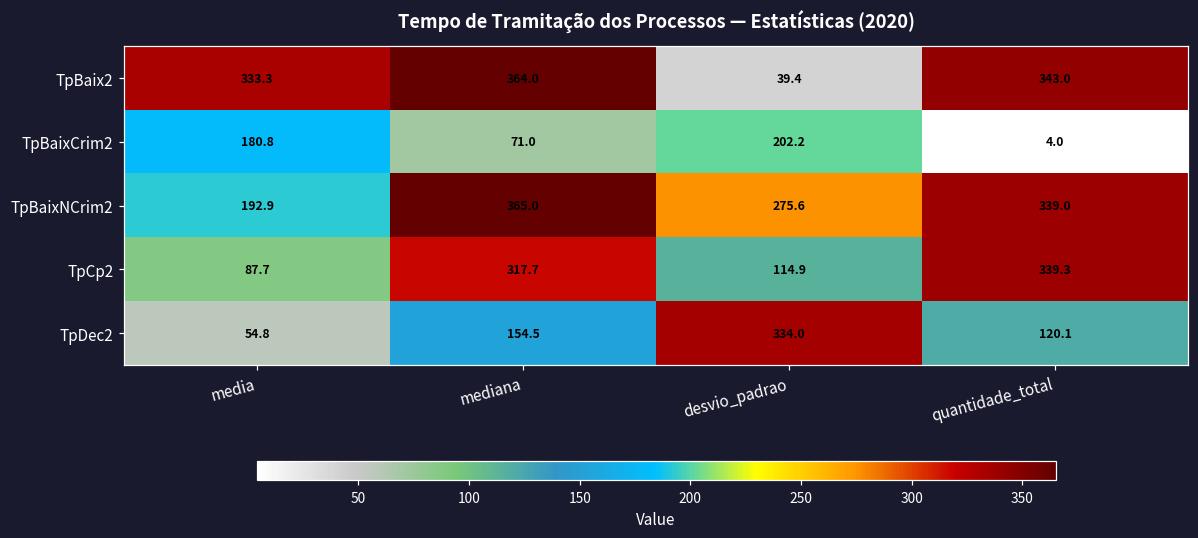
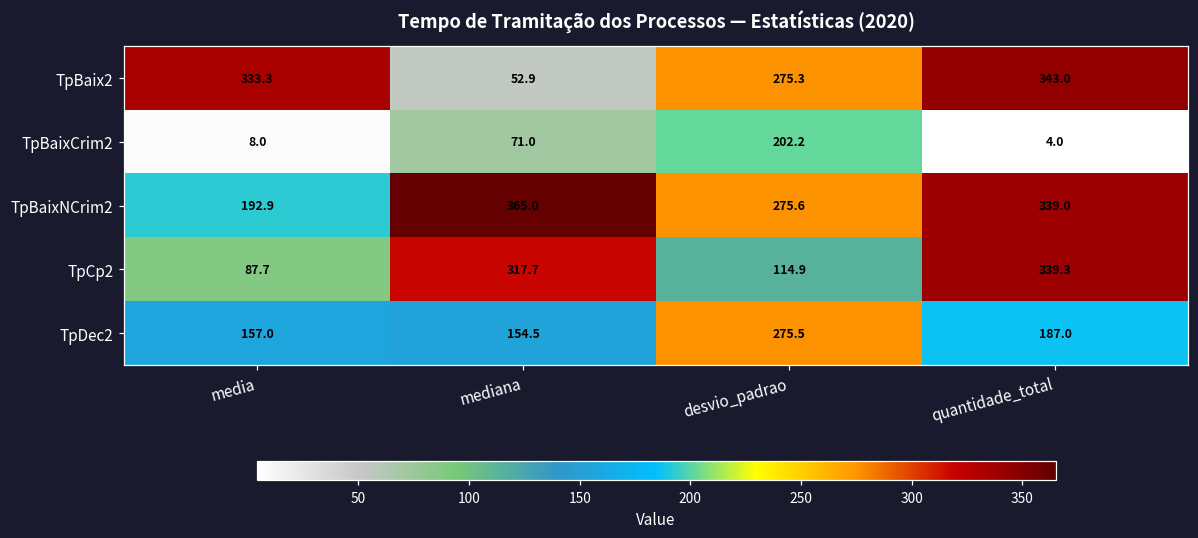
  {
    "TpBaix2": {
      "media": 333.3,
-     "mediana": 364.0,
-     "desvio_padrao": 39.4,
+     "mediana": 52.9,
+     "desvio_padrao": 275.3,
      "quantidade_total": 343.0
    },
    "TpBaixCrim2": {
-     "media": 180.8,
+     "media": 8.0,
      "mediana": 71.0,
      "desvio_padrao": 202.2,
      "quantidade_total": 4.0
    },
    "TpBaixNCrim2": {
      "media": 192.9,
      "mediana": 365.0,
      "desvio_padrao": 275.6,
      "quantidade_total": 339.0
    },
    "TpCp2": {
      "media": 87.7,
      "mediana": 317.7,
      "desvio_padrao": 114.9,
      "quantidade_total": 339.3
    },
    "TpDec2": {
-     "media": 54.8,
+     "media": 157.0,
      "mediana": 154.5,
-     "desvio_padrao": 334.0,
-     "quantidade_total": 120.1
+     "desvio_padrao": 275.5,
+     "quantidade_total": 187.0
    }
  }
